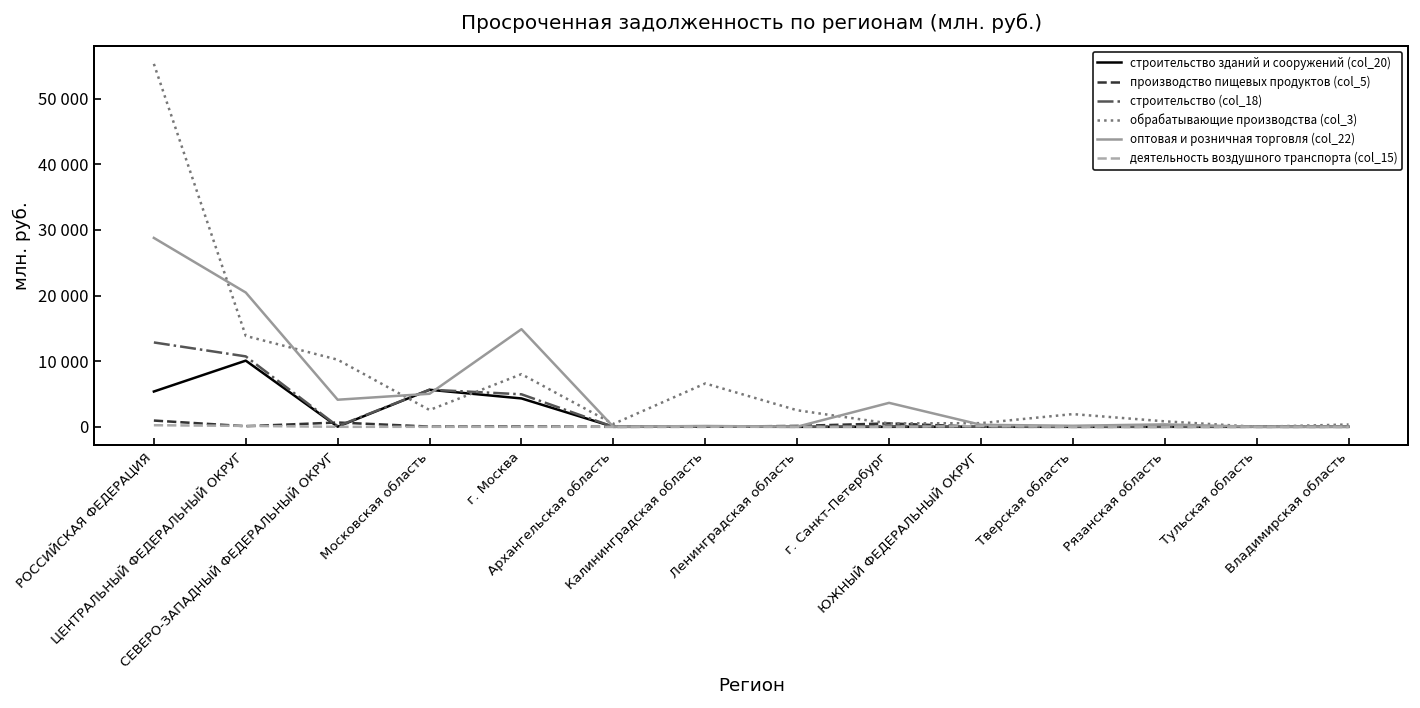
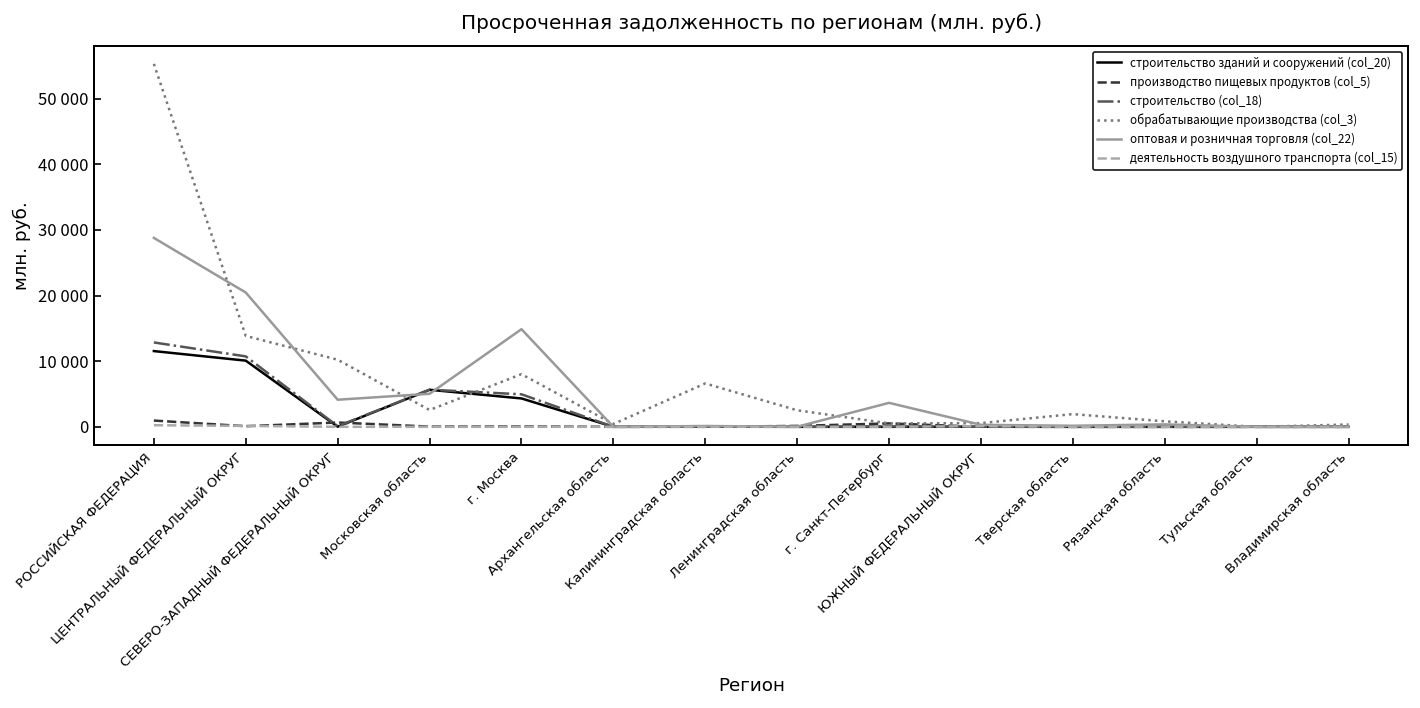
  {
    "строительство зданий и сооружений (col_20)": {
-     "РОССИЙСКАЯ ФЕДЕРАЦИЯ": 5000,
+     "РОССИЙСКАЯ ФЕДЕРАЦИЯ": 12000,
      "ЦЕНТРАЛЬНЫЙ ФЕДЕРАЛЬНЫЙ ОКРУГ": 10000,
      "г. Москва": 4000
    }
  }
